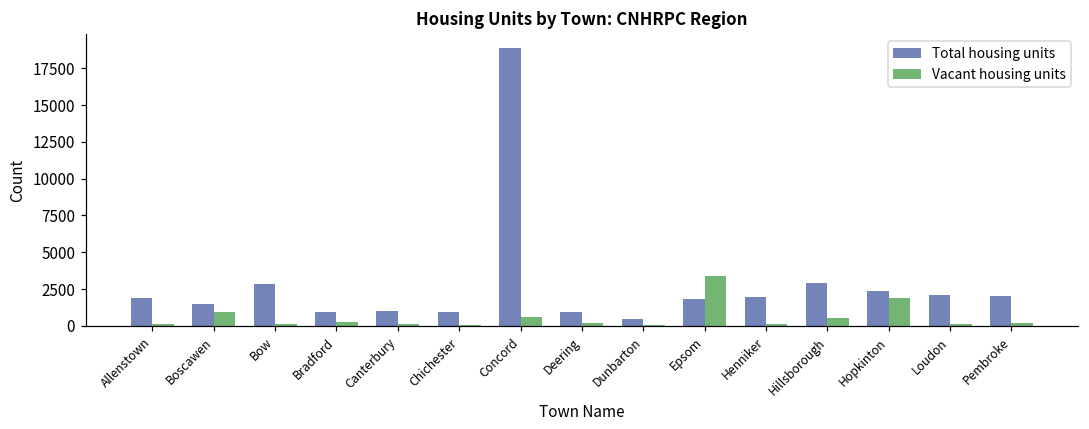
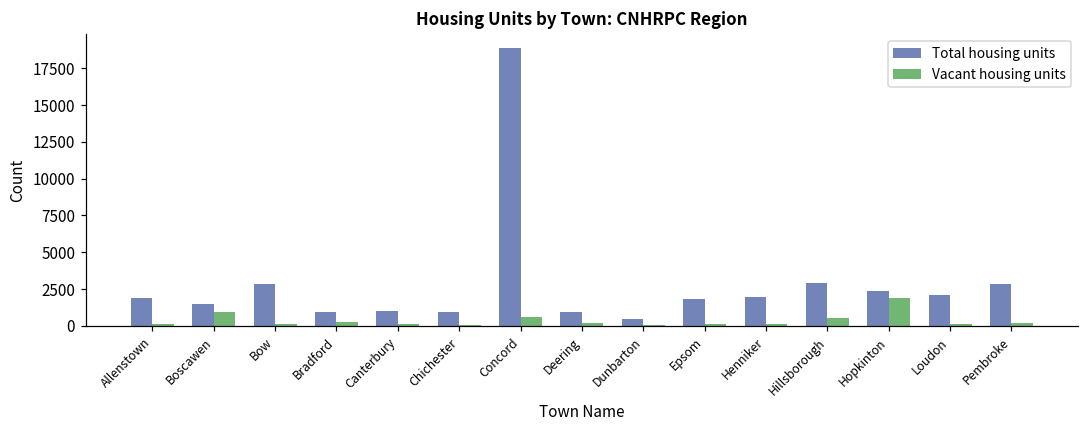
  {
    "Total housing units": {
      "Allenstown": 1900,
      "Boscawen": 1500,
      "Bow": 2800,
      "Bradford": 900,
      "Canterbury": 1000,
      "Chichester": 1000,
      "Concord": 18900,
      "Deering": 900,
      "Dunbarton": 500,
      "Epsom": 1800,
      "Henniker": 1900,
      "Hillsborough": 2900,
      "Hopkinton": 2400,
      "Loudon": 2100,
-     "Pembroke": 2000
+     "Pembroke": 2900
    },
    "Vacant housing units": {
      "Boscawen": 900,
      "Bradford": 300,
      "Concord": 600,
      "Deering": 200,
-     "Epsom": 3400,
+     "Epsom": 100,
      "Hillsborough": 500,
      "Hopkinton": 1900
    }
  }
